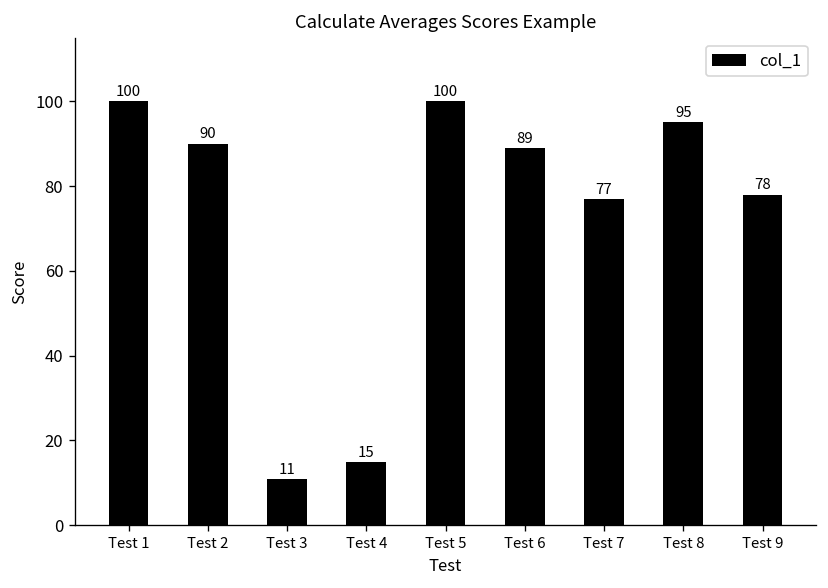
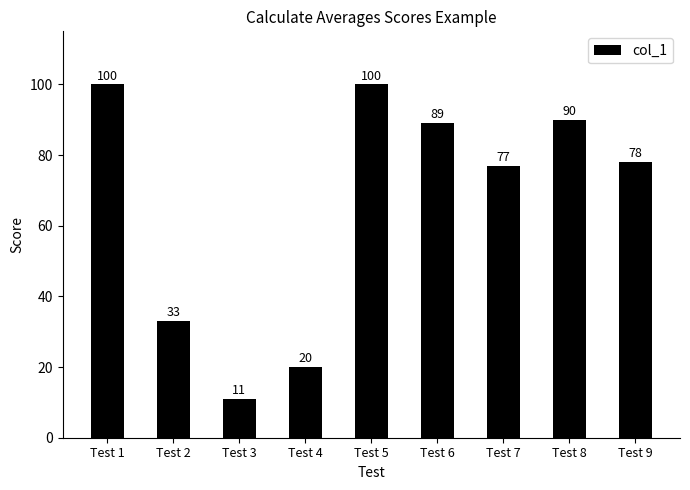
  {
    "Test 1": 100,
-   "Test 2": 90,
+   "Test 2": 33,
    "Test 3": 11,
-   "Test 4": 15,
+   "Test 4": 20,
    "Test 5": 100,
    "Test 6": 89,
    "Test 7": 77,
-   "Test 8": 95,
+   "Test 8": 90,
    "Test 9": 78
  }
